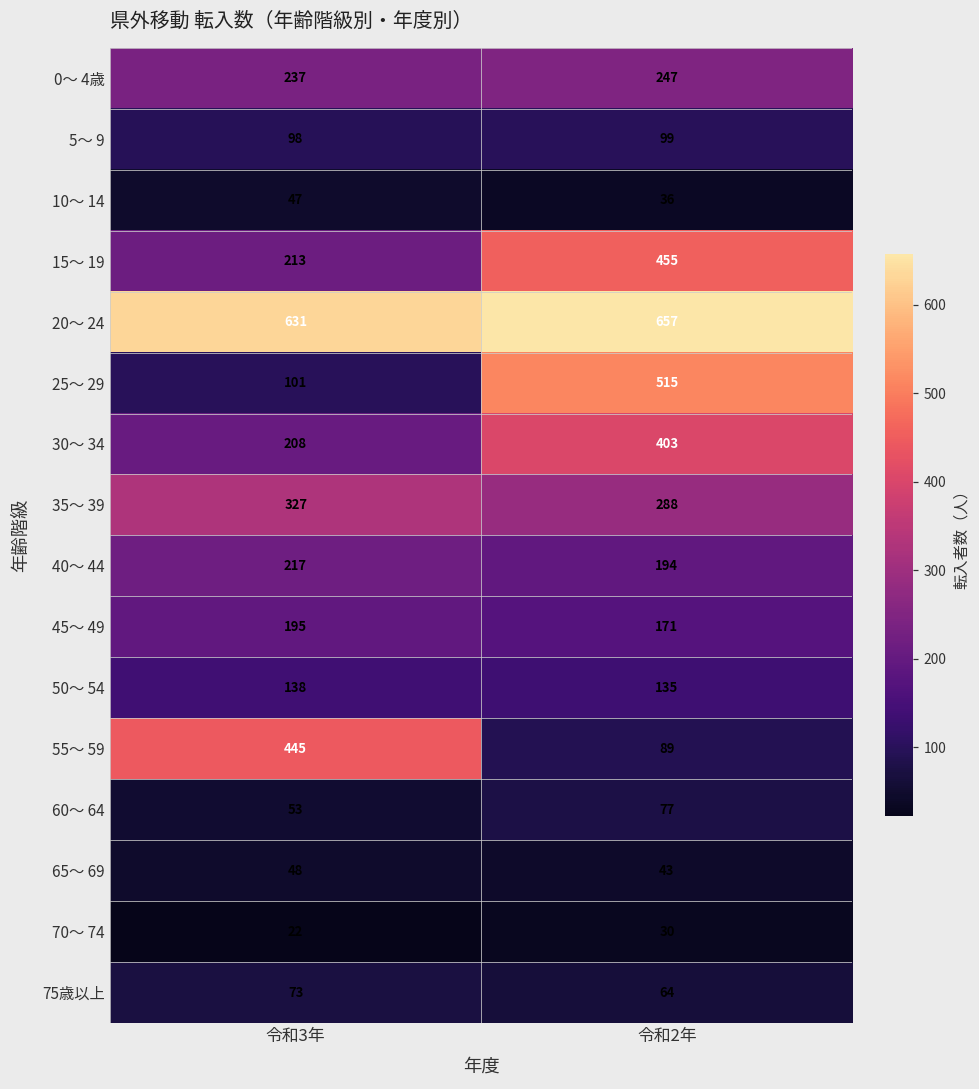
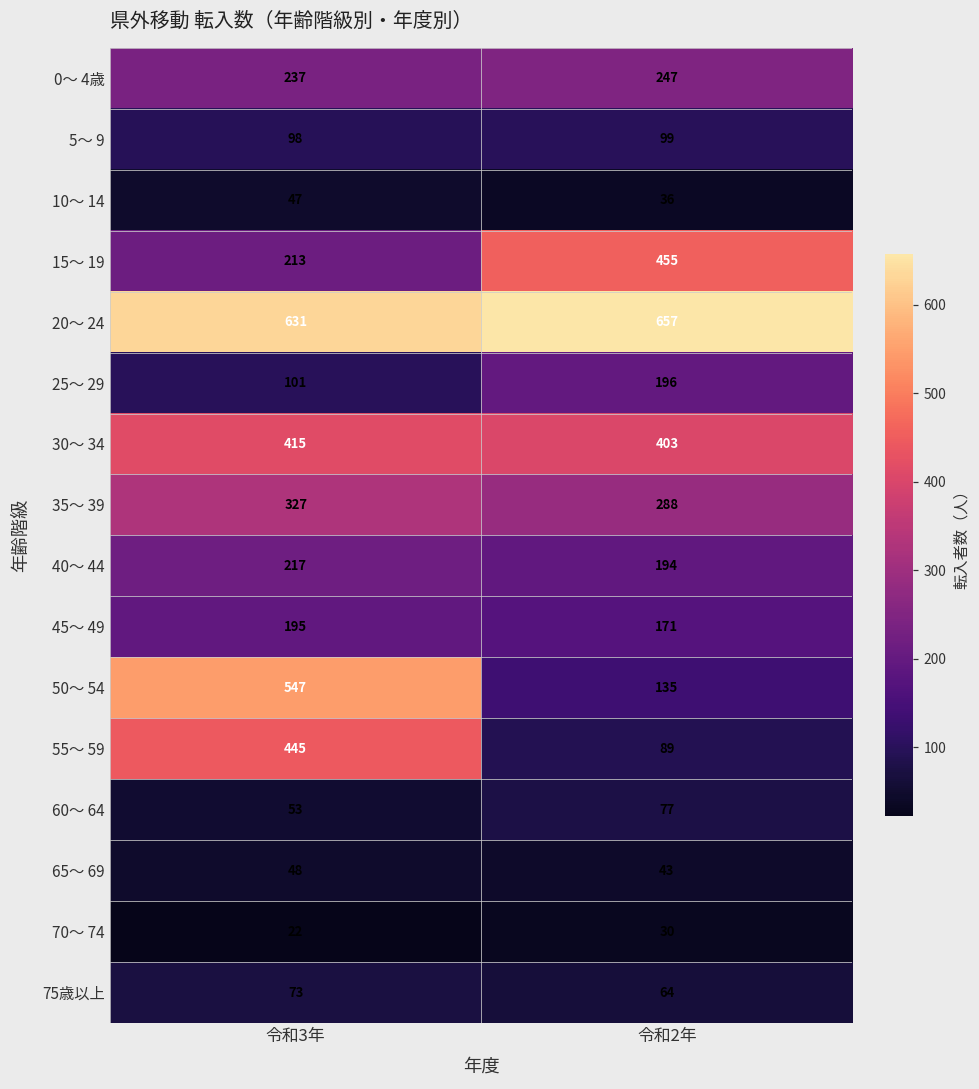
  {
    "0～ 4歳": {
      "令和3年": 237,
      "令和2年": 247
    },
    "5～ 9": {
      "令和3年": 98,
      "令和2年": 99
    },
    "15～ 19": {
      "令和3年": 213,
      "令和2年": 455
    },
    "20～ 24": {
      "令和3年": 631,
      "令和2年": 657
    },
    "25～ 29": {
      "令和3年": 101,
-     "令和2年": 515
+     "令和2年": 196
    },
    "30～ 34": {
-     "令和3年": 208,
+     "令和3年": 415,
      "令和2年": 403
    },
    "35～ 39": {
      "令和3年": 327,
      "令和2年": 288
    },
    "40～ 44": {
      "令和3年": 217,
      "令和2年": 194
    },
    "45～ 49": {
      "令和3年": 195,
      "令和2年": 171
    },
    "50～ 54": {
-     "令和3年": 138,
+     "令和3年": 547,
      "令和2年": 135
    },
    "55～ 59": {
      "令和3年": 445,
      "令和2年": 89
    },
    "60～ 64": {
      "令和3年": 53,
      "令和2年": 77
    },
    "75歳以上": {
      "令和3年": 73,
      "令和2年": 64
    }
  }
